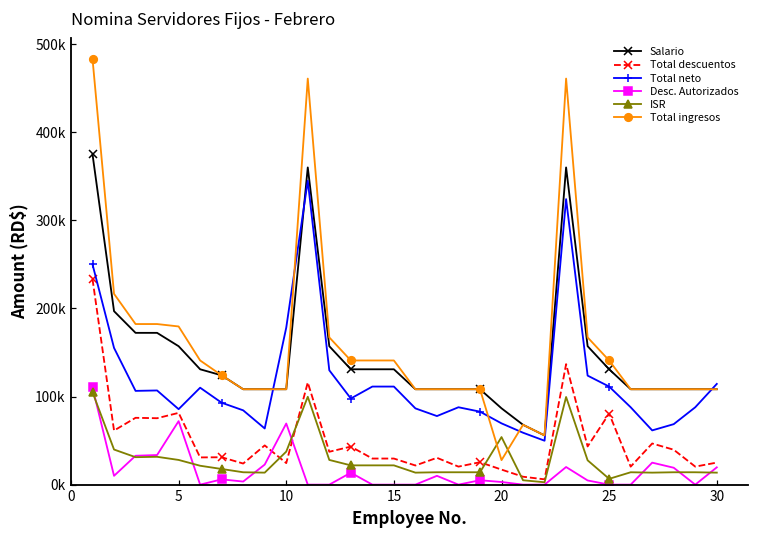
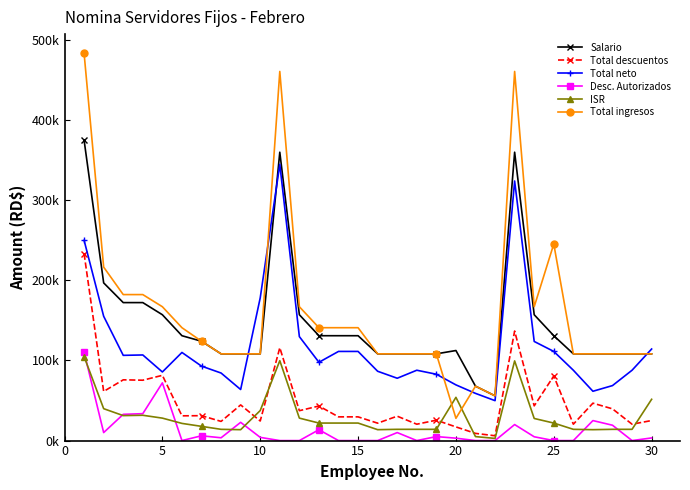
  {
    "Salario": {
      "5": 160000,
      "15": 130000,
-     "20": 90000,
+     "20": 110000,
      "25": 130000
    },
    "Total descuentos": {
      "5": 80000,
      "10": 20000,
      "15": 30000,
      "20": 20000,
      "25": 80000,
      "30": 30000
    },
    "Total neto": {
      "5": 90000,
      "10": 180000,
      "15": 110000,
      "20": 70000,
      "25": 110000,
      "30": 110000
    },
    "Desc. Autorizados": {
      "5": 70000,
-     "10": 70000,
+     "10": 0,
      "15": 0,
      "20": 0,
      "25": 0,
-     "30": 20000
+     "30": 0
    },
    "ISR": {
      "5": 30000,
      "10": 40000,
      "15": 20000,
      "20": 50000,
-     "25": 10000,
-     "30": 10000
+     "25": 20000,
+     "30": 50000
    },
    "Total ingresos": {
-     "5": 180000,
+     "5": 170000,
      "15": 140000,
      "20": 30000,
-     "25": 140000
+     "25": 250000
    }
  }
